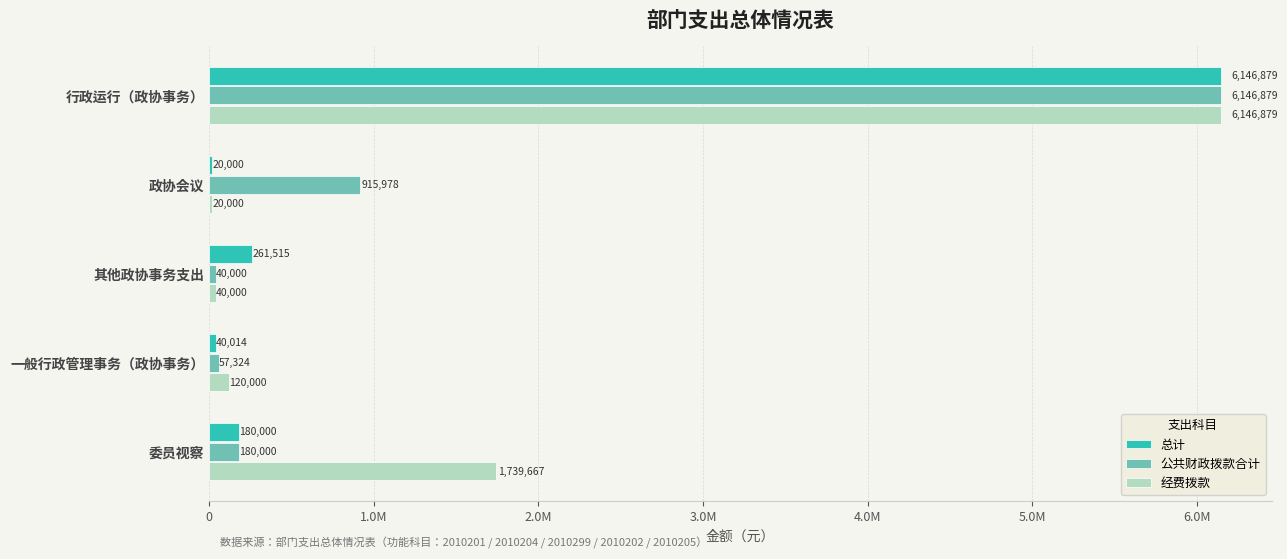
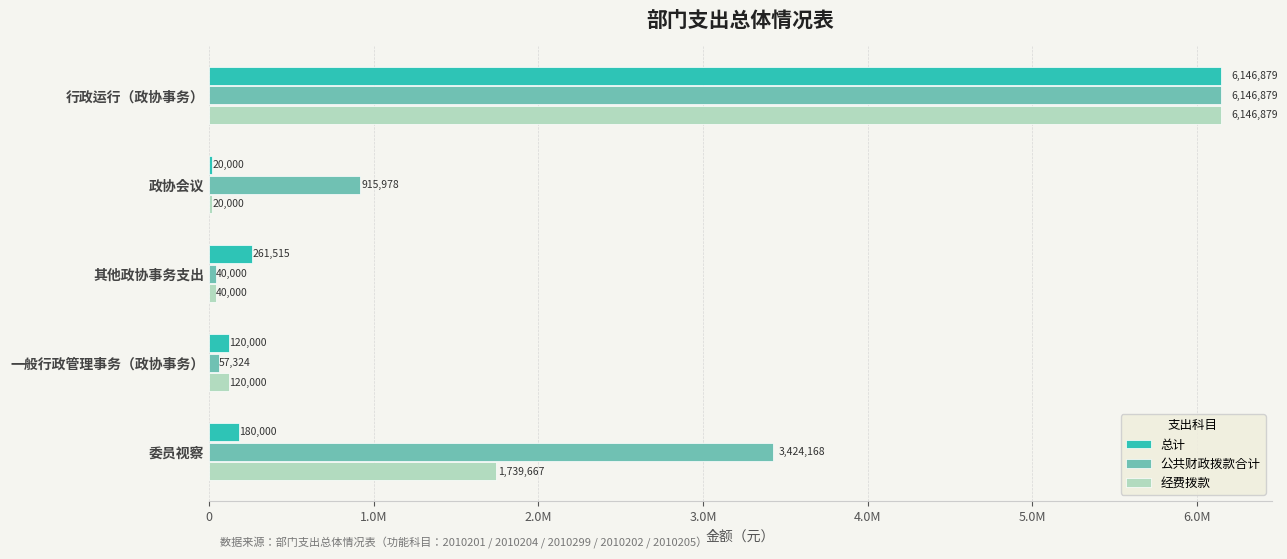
  {
    "总计": {
      "行政运行（政协事务）": "6,146,879",
      "政协会议": "20,000",
      "其他政协事务支出": "261,515",
-     "一般行政管理事务（政协事务）": "40,014",
+     "一般行政管理事务（政协事务）": "120,000",
      "委员视察": "180,000"
    },
    "公共财政拨款合计": {
      "行政运行（政协事务）": "6,146,879",
      "政协会议": "915,978",
      "其他政协事务支出": "40,000",
      "一般行政管理事务（政协事务）": "57,324",
-     "委员视察": "180,000"
+     "委员视察": "3,424,168"
    },
    "经费拨款": {
      "行政运行（政协事务）": "6,146,879",
      "政协会议": "20,000",
      "其他政协事务支出": "40,000",
      "一般行政管理事务（政协事务）": "120,000",
      "委员视察": "1,739,667"
    }
  }
